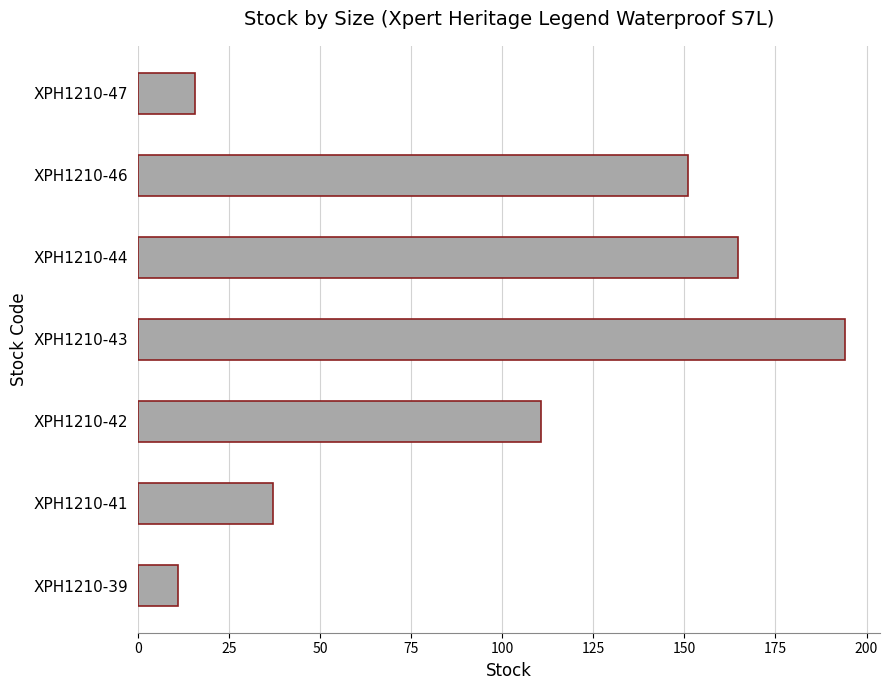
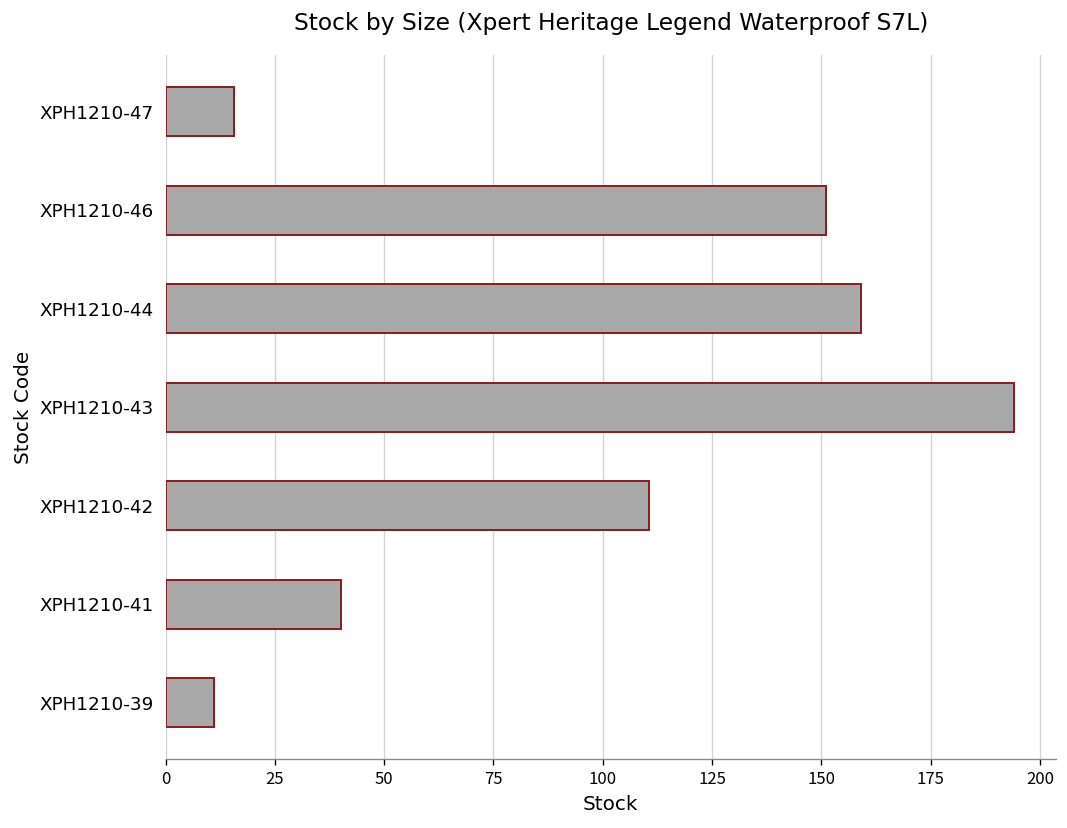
  {
    "XPH1210-47": 16,
    "XPH1210-46": 151,
-   "XPH1210-44": 165,
+   "XPH1210-44": 159,
    "XPH1210-43": 194,
    "XPH1210-42": 111,
-   "XPH1210-41": 37,
+   "XPH1210-41": 40,
    "XPH1210-39": 11
  }
